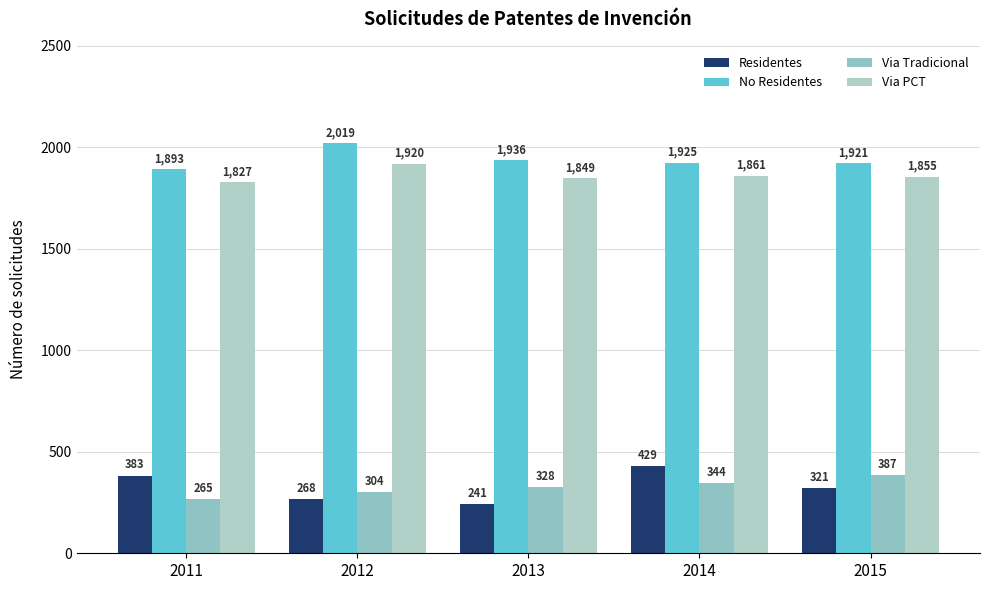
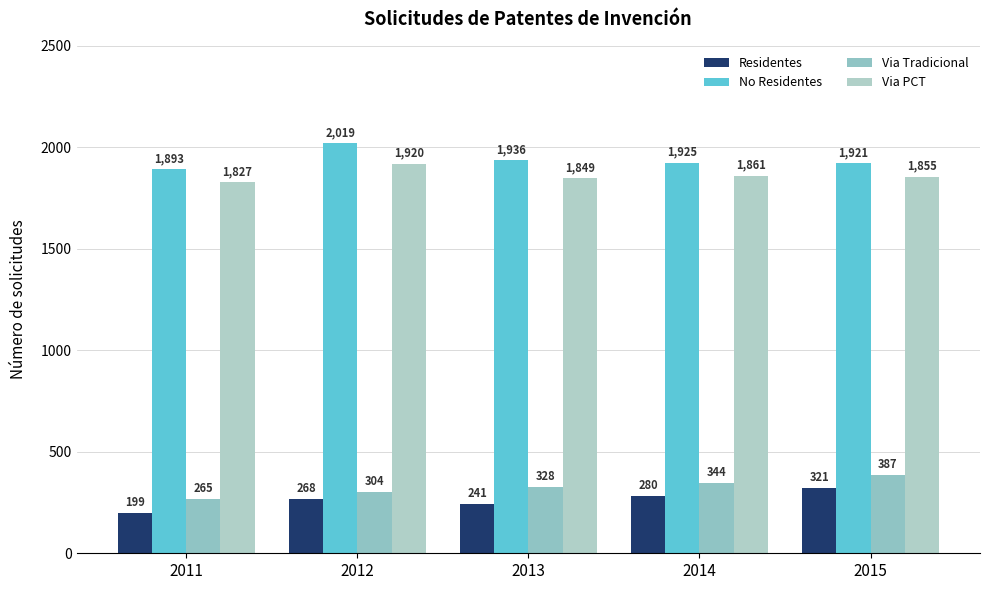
  {
    "Residentes": {
-     "2011": 383,
+     "2011": 199,
      "2012": 268,
      "2013": 241,
-     "2014": 429,
+     "2014": 280,
      "2015": 321
    }
  }
